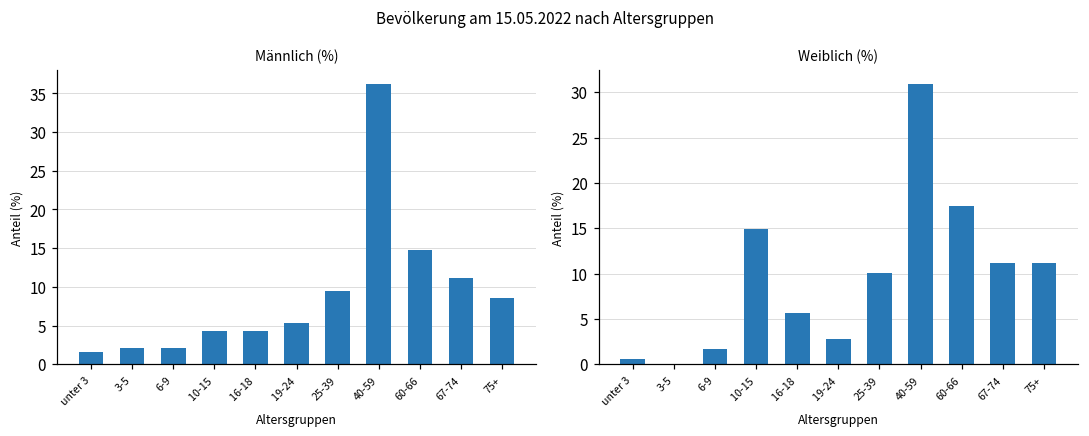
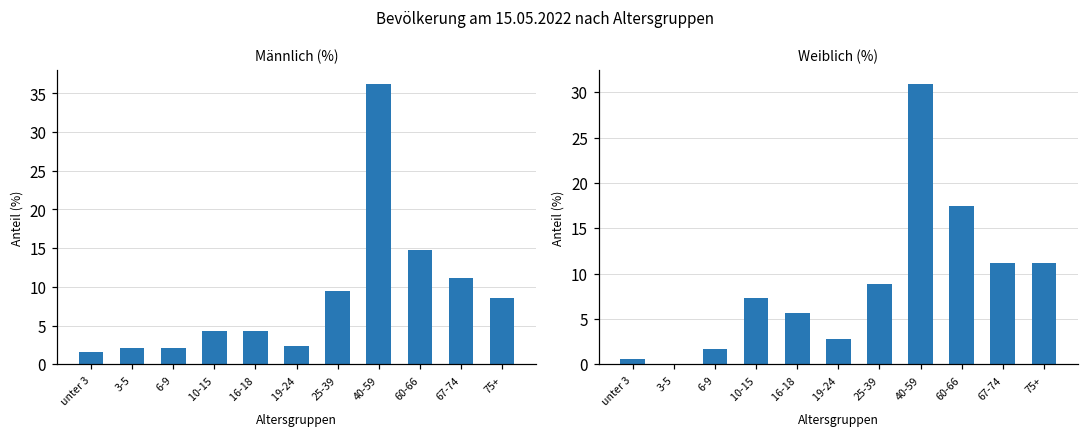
  {
    "Männlich (%)": {
      "unter 3": 2,
      "3-5": 2,
      "6-9": 2,
      "10-15": 4,
      "16-18": 4,
-     "19-24": 5,
+     "19-24": 2,
      "25-39": 10,
      "40-59": 36,
      "60-66": 15,
      "67-74": 11,
      "75+": 9
    },
    "Weiblich (%)": {
      "unter 3": 1,
      "3-5": 0,
      "6-9": 2,
-     "10-15": 15,
+     "10-15": 7,
      "16-18": 6,
      "19-24": 3,
-     "25-39": 10,
+     "25-39": 9,
      "40-59": 31,
      "60-66": 17,
      "67-74": 11,
      "75+": 11
    }
  }
